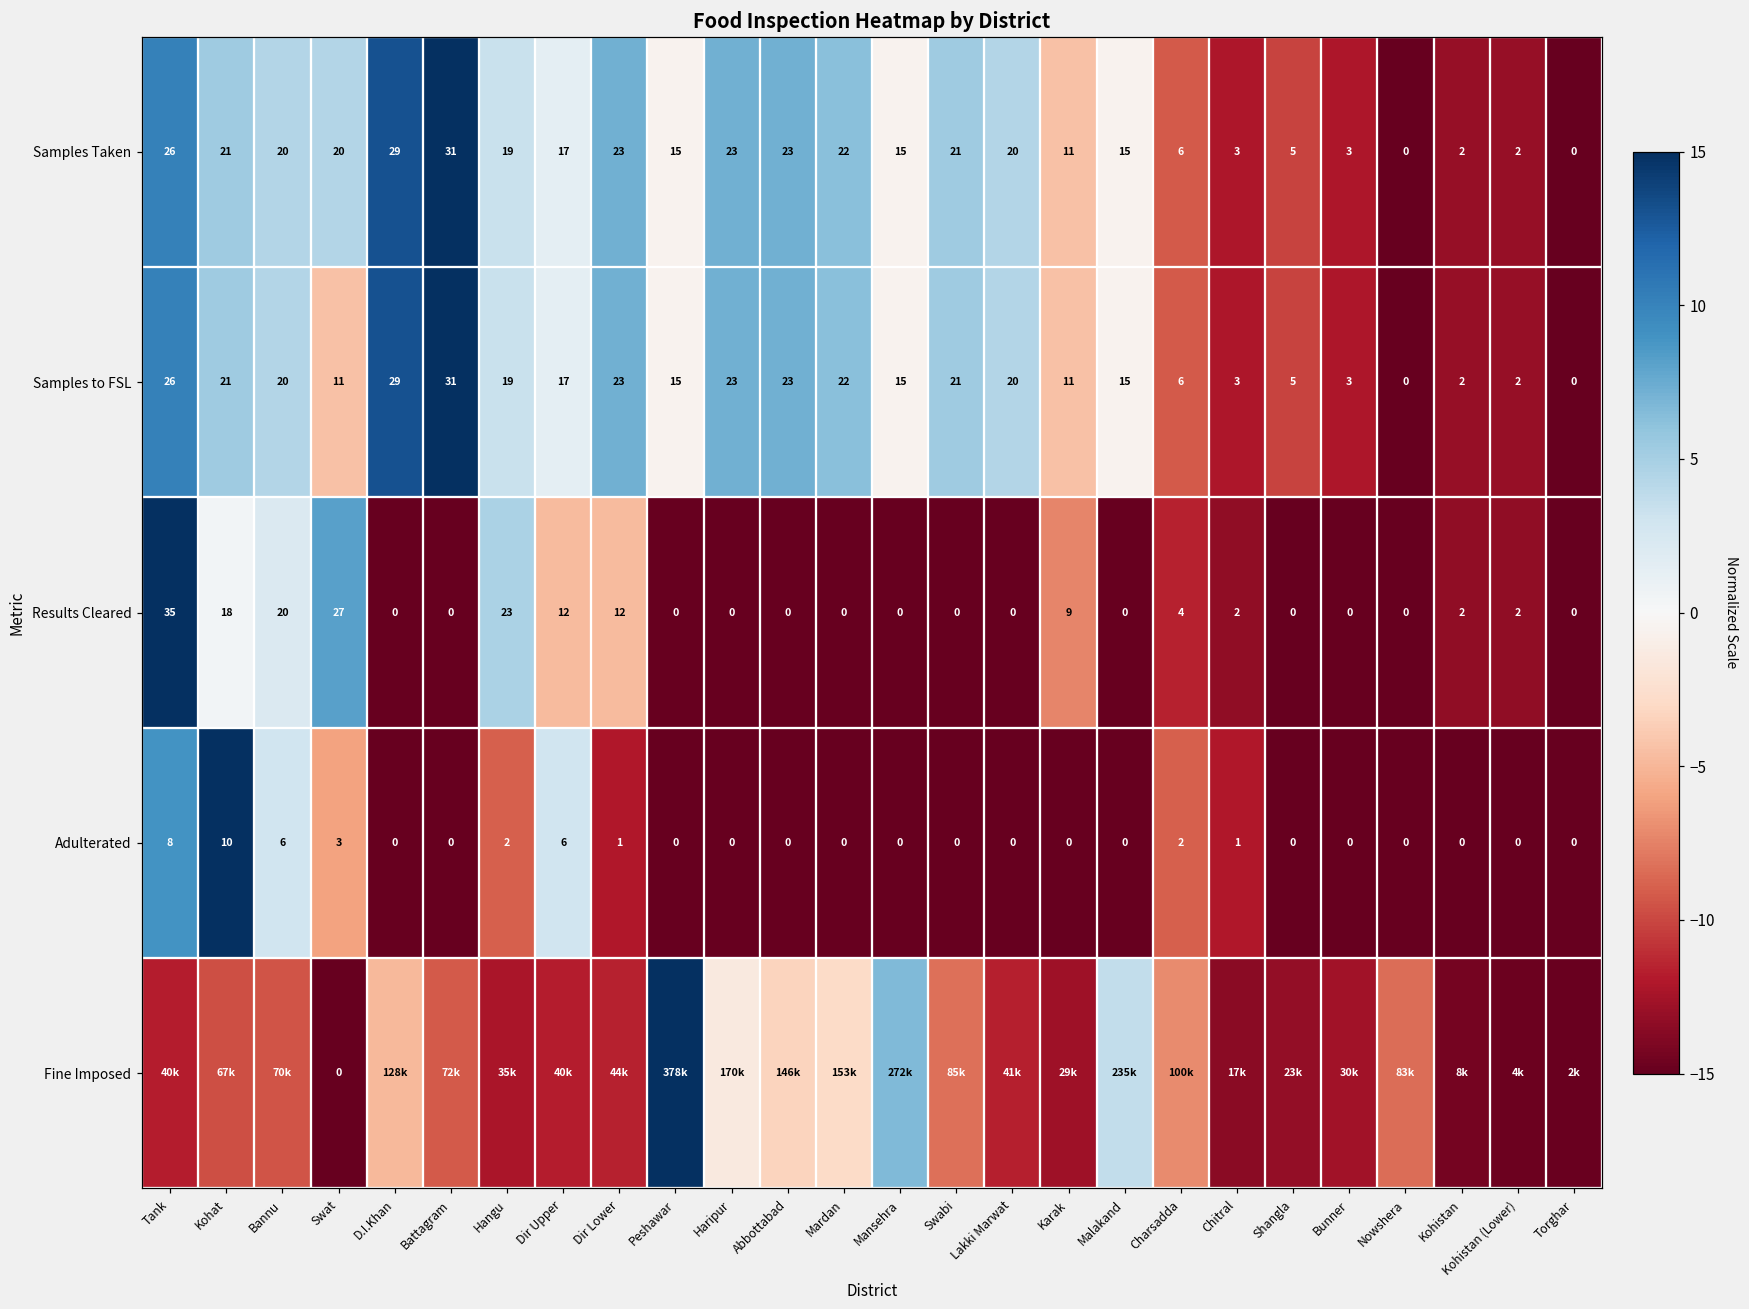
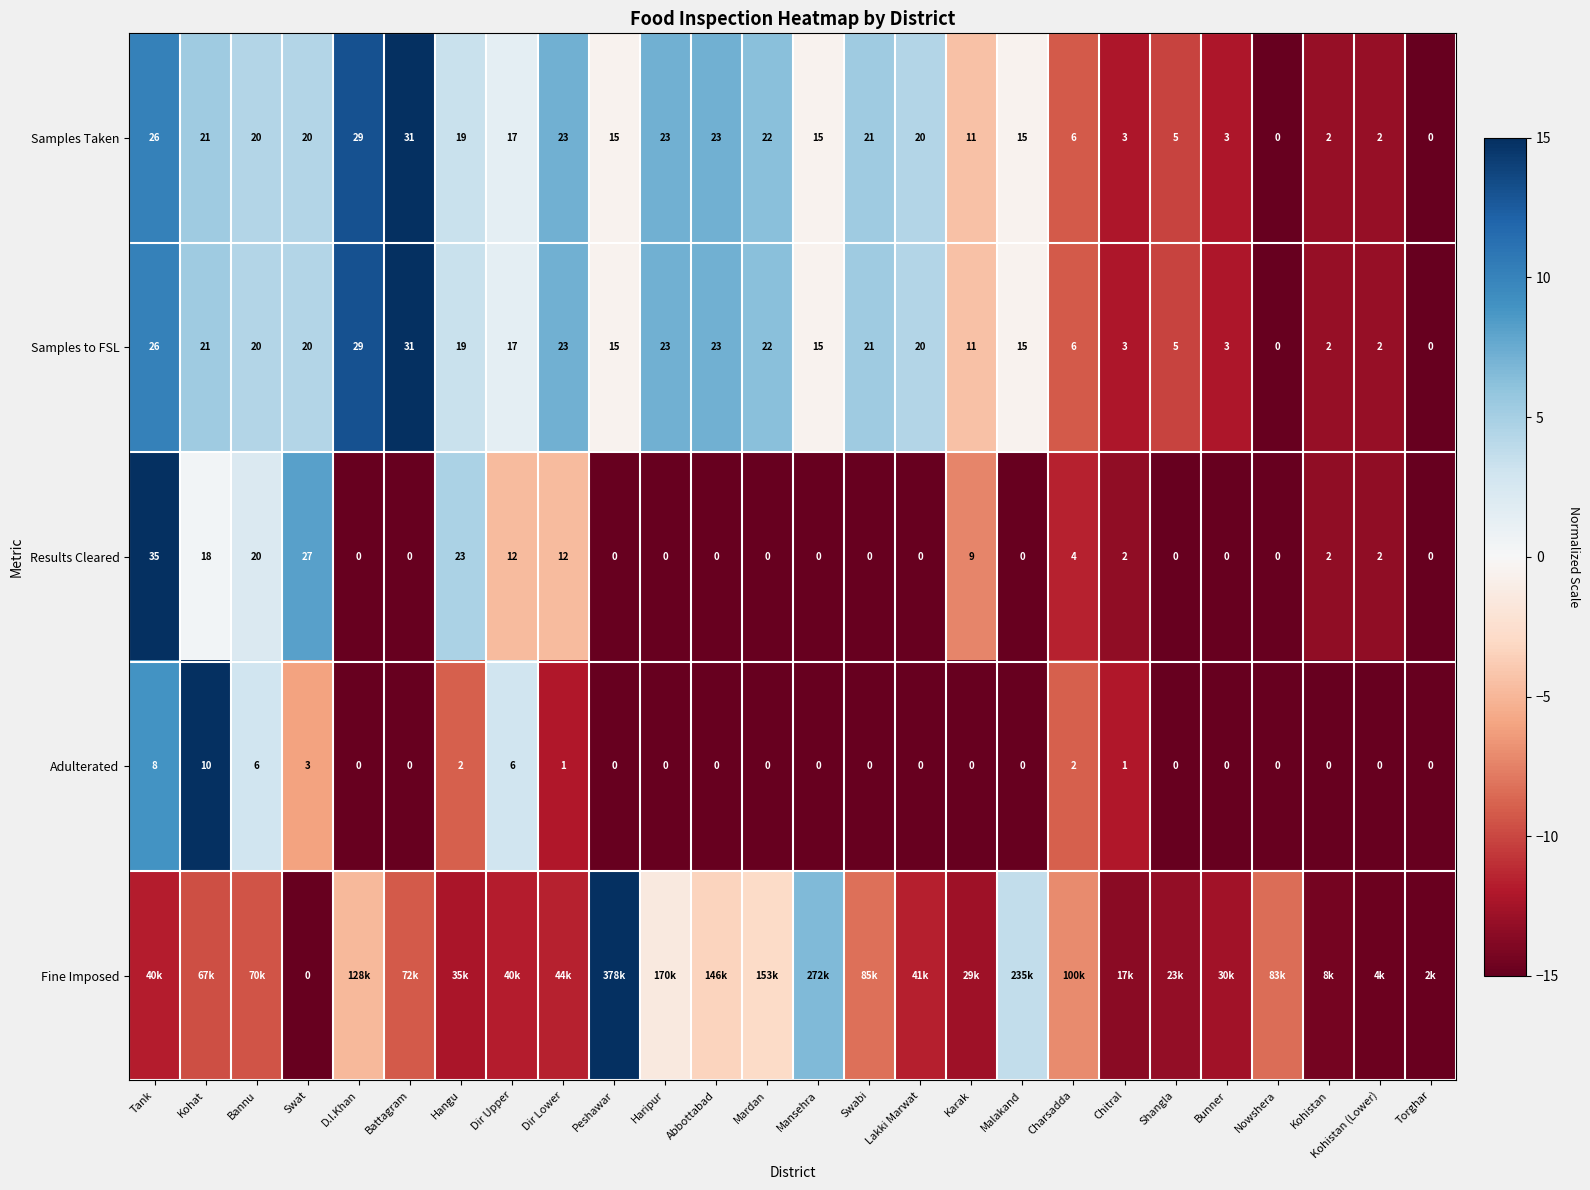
  {
    "Samples Taken": {
      "Tank": "26",
      "Kohat": "21",
      "Bannu": "20",
      "Swat": "20",
      "D.I.Khan": "29",
      "Battagram": "31",
      "Hangu": "19",
      "Dir Upper": "17",
      "Dir Lower": "23",
      "Peshawar": "15",
      "Haripur": "23",
      "Abbottabad": "23",
      "Mardan": "22",
      "Mansehra": "15",
      "Swabi": "21",
      "Lakki Marwat": "20",
      "Karak": "11",
      "Malakand": "15",
      "Charsadda": "6",
      "Chitral": "3",
      "Shangla": "5",
      "Bunner": "3",
      "Nowshera": "0",
      "Kohistan": "2",
      "Kohistan (Lower)": "2",
      "Torghar": "0"
    },
    "Samples to FSL": {
      "Tank": "26",
      "Kohat": "21",
      "Bannu": "20",
-     "Swat": "11",
+     "Swat": "20",
      "D.I.Khan": "29",
      "Battagram": "31",
      "Hangu": "19",
      "Dir Upper": "17",
      "Dir Lower": "23",
      "Peshawar": "15",
      "Haripur": "23",
      "Abbottabad": "23",
      "Mardan": "22",
      "Mansehra": "15",
      "Swabi": "21",
      "Lakki Marwat": "20",
      "Karak": "11",
      "Malakand": "15",
      "Charsadda": "6",
      "Chitral": "3",
      "Shangla": "5",
      "Bunner": "3",
      "Nowshera": "0",
      "Kohistan": "2",
      "Kohistan (Lower)": "2",
      "Torghar": "0"
    },
    "Results Cleared": {
      "Tank": "35",
      "Kohat": "18",
      "Bannu": "20",
      "Swat": "27",
      "D.I.Khan": "0",
      "Battagram": "0",
      "Hangu": "23",
      "Dir Upper": "12",
      "Dir Lower": "12",
      "Peshawar": "0",
      "Haripur": "0",
      "Abbottabad": "0",
      "Mardan": "0",
      "Mansehra": "0",
      "Swabi": "0",
      "Lakki Marwat": "0",
      "Karak": "9",
      "Malakand": "0",
      "Charsadda": "4",
      "Chitral": "2",
      "Shangla": "0",
      "Bunner": "0",
      "Nowshera": "0",
      "Kohistan": "2",
      "Kohistan (Lower)": "2",
      "Torghar": "0"
    },
    "Adulterated": {
      "Tank": "8",
      "Kohat": "10",
      "Bannu": "6",
      "Swat": "3",
      "D.I.Khan": "0",
      "Battagram": "0",
      "Hangu": "2",
      "Dir Upper": "6",
      "Dir Lower": "1",
      "Peshawar": "0",
      "Haripur": "0",
      "Abbottabad": "0",
      "Mardan": "0",
      "Mansehra": "0",
      "Swabi": "0",
      "Lakki Marwat": "0",
      "Karak": "0",
      "Malakand": "0",
      "Charsadda": "2",
      "Chitral": "1",
      "Shangla": "0",
      "Bunner": "0",
      "Nowshera": "0",
      "Kohistan": "0",
      "Kohistan (Lower)": "0",
      "Torghar": "0"
    },
    "Fine Imposed": {
      "Tank": "40k",
      "Kohat": "67k",
      "Bannu": "70k",
      "Swat": "0",
      "D.I.Khan": "128k",
      "Battagram": "72k",
      "Hangu": "35k",
      "Dir Upper": "40k",
      "Dir Lower": "44k",
      "Peshawar": "378k",
      "Haripur": "170k",
      "Abbottabad": "146k",
      "Mardan": "153k",
      "Mansehra": "272k",
      "Swabi": "85k",
      "Lakki Marwat": "41k",
      "Karak": "29k",
      "Malakand": "235k",
      "Charsadda": "100k",
      "Chitral": "17k",
      "Shangla": "23k",
      "Bunner": "30k",
      "Nowshera": "83k",
      "Kohistan": "8k",
      "Kohistan (Lower)": "4k",
      "Torghar": "2k"
    }
  }
